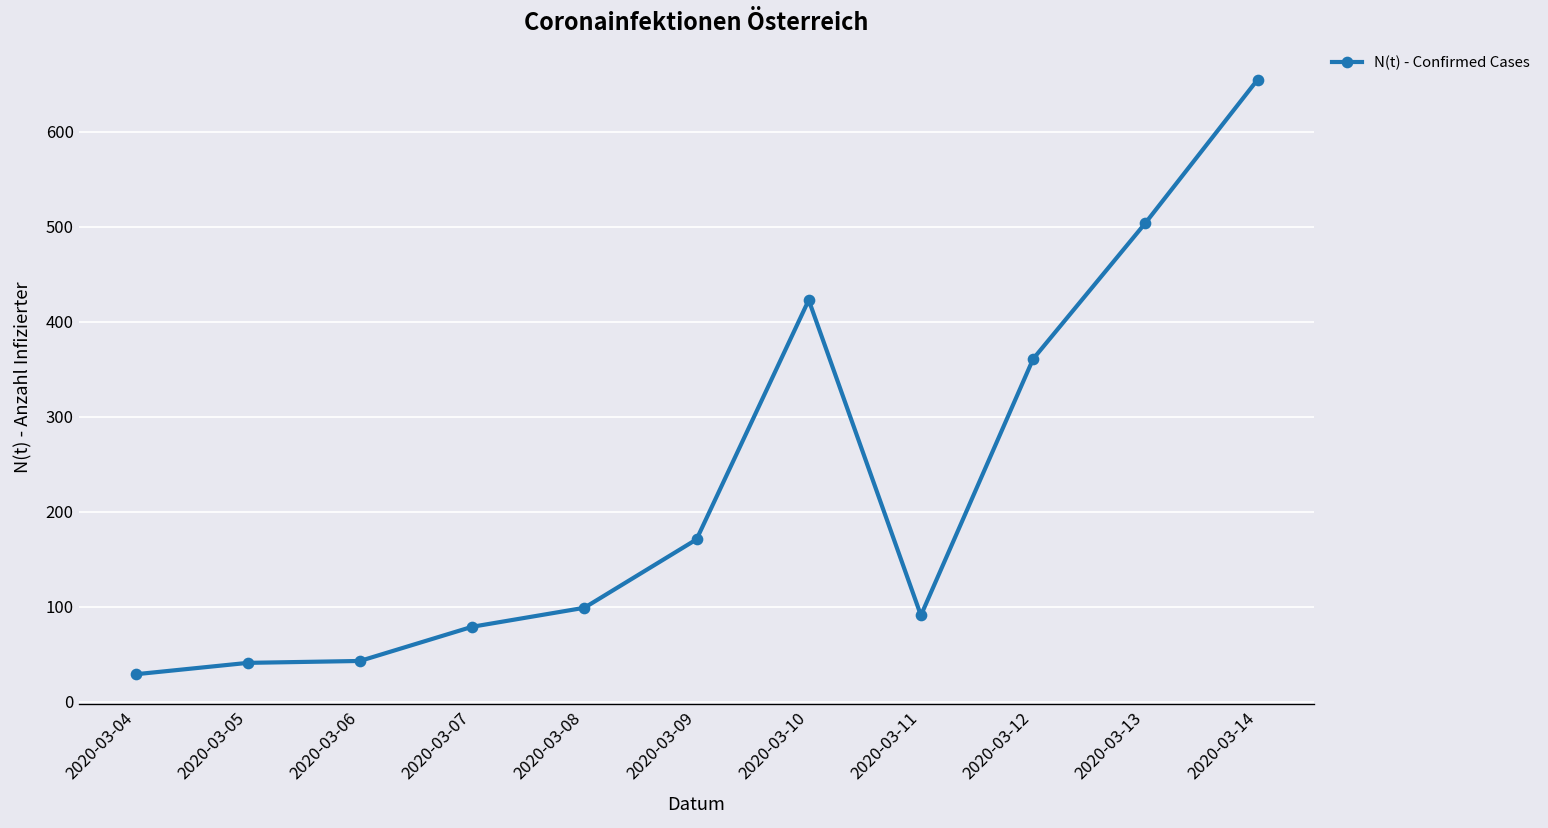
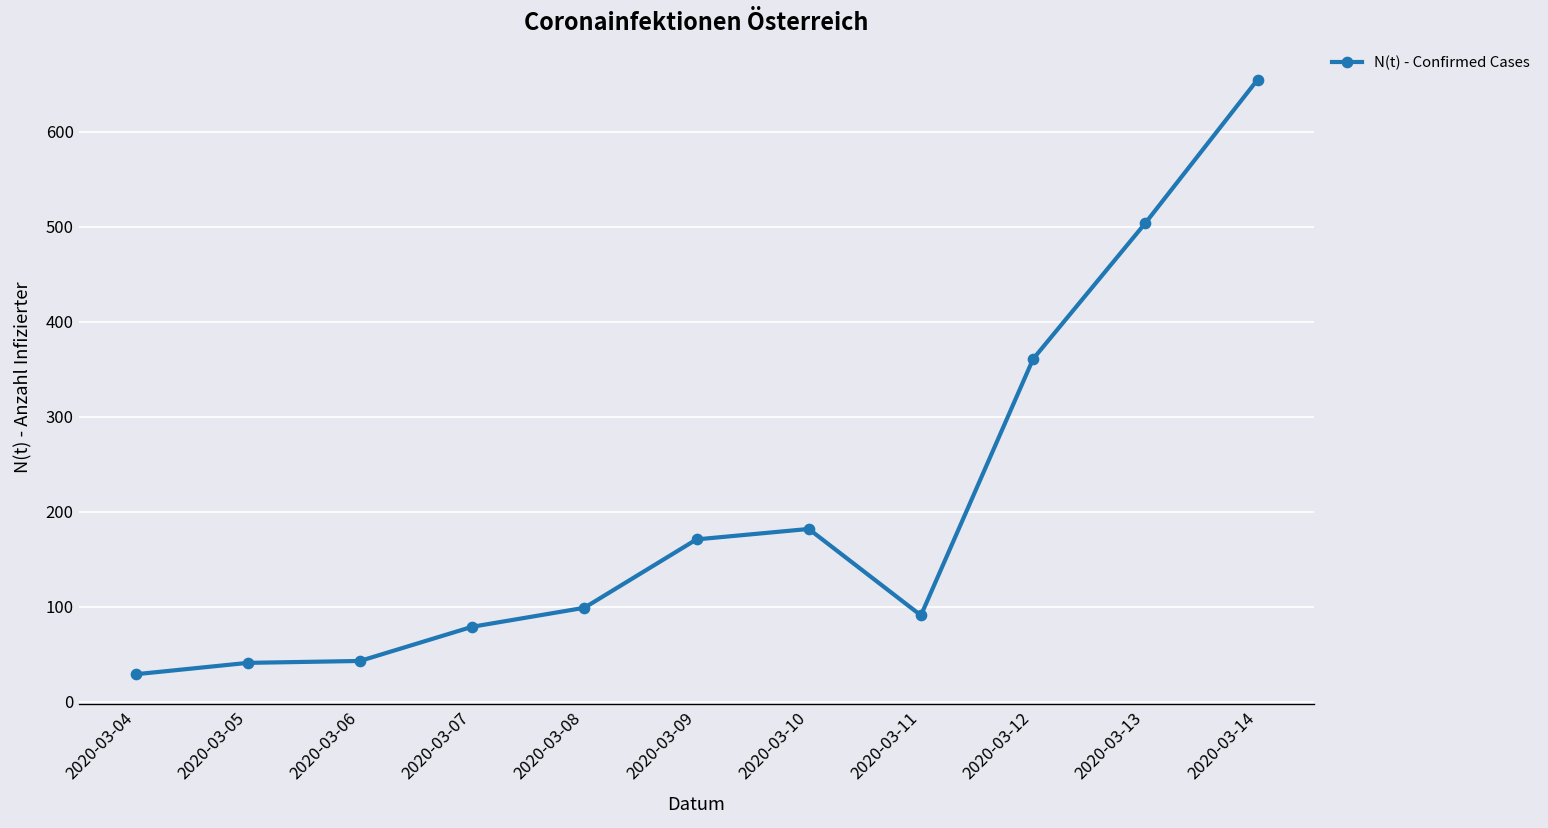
  {
    "2020-03-04": 30,
    "2020-03-05": 40,
    "2020-03-06": 40,
    "2020-03-07": 80,
    "2020-03-08": 100,
    "2020-03-09": 170,
-   "2020-03-10": 420,
+   "2020-03-10": 180,
    "2020-03-11": 90,
    "2020-03-12": 360,
    "2020-03-13": 500,
    "2020-03-14": 660
  }
